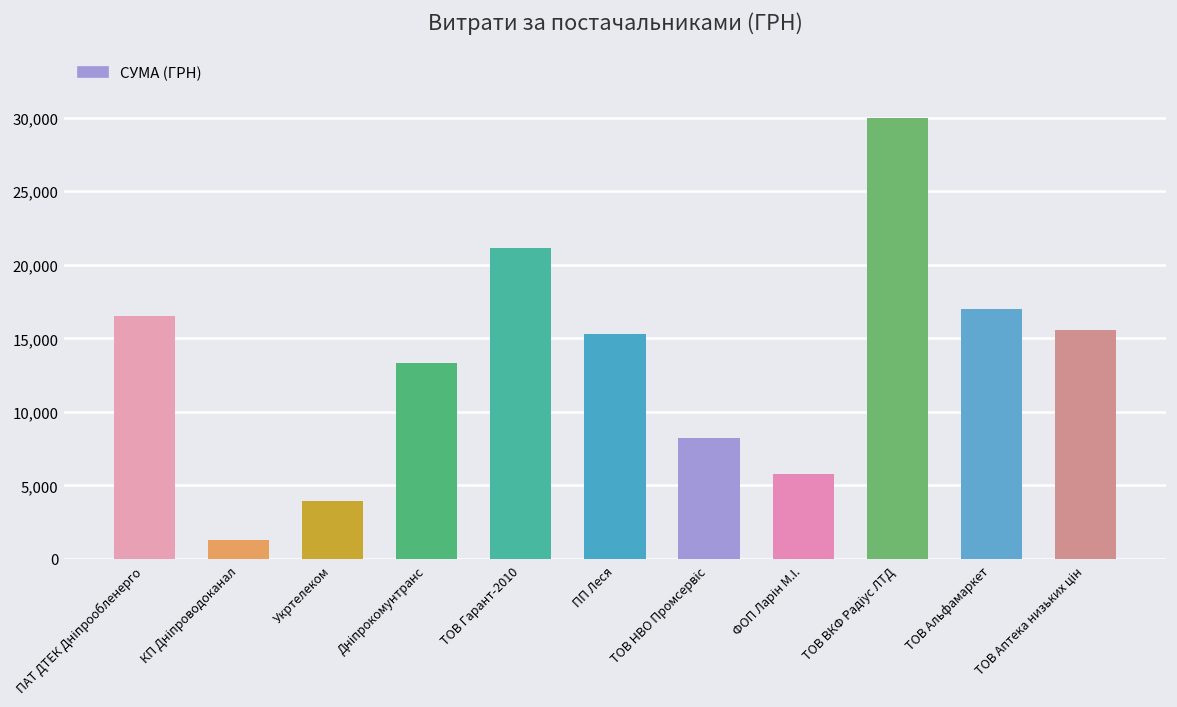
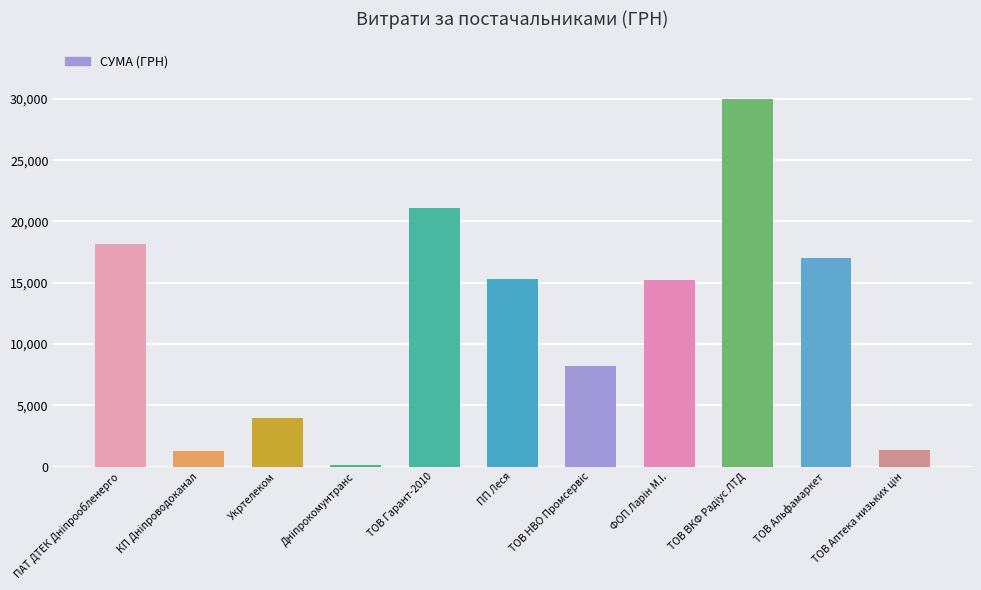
  {
-   "ПАТ ДТЕК Дніпрообленерго": "16,500",
+   "ПАТ ДТЕК Дніпрообленерго": "18,200",
    "КП Дніпроводоканал": "1,300",
    "Укртелеком": "3,900",
-   "Дніпрокомунтранс": "13,300",
+   "Дніпрокомунтранс": "100",
    "ТОВ Гарант-2010": "21,100",
    "ПП Леся": "15,300",
    "ТОВ НВО Промсервіс": "8,200",
-   "ФОП Ларін М.І.": "5,800",
+   "ФОП Ларін М.І.": "15,200",
    "ТОВ ВКФ Радіус ЛТД": "30,000",
    "ТОВ Альфамаркет": "17,000",
-   "ТОВ Аптека низьких цін": "15,500"
+   "ТОВ Аптека низьких цін": "1,400"
  }
